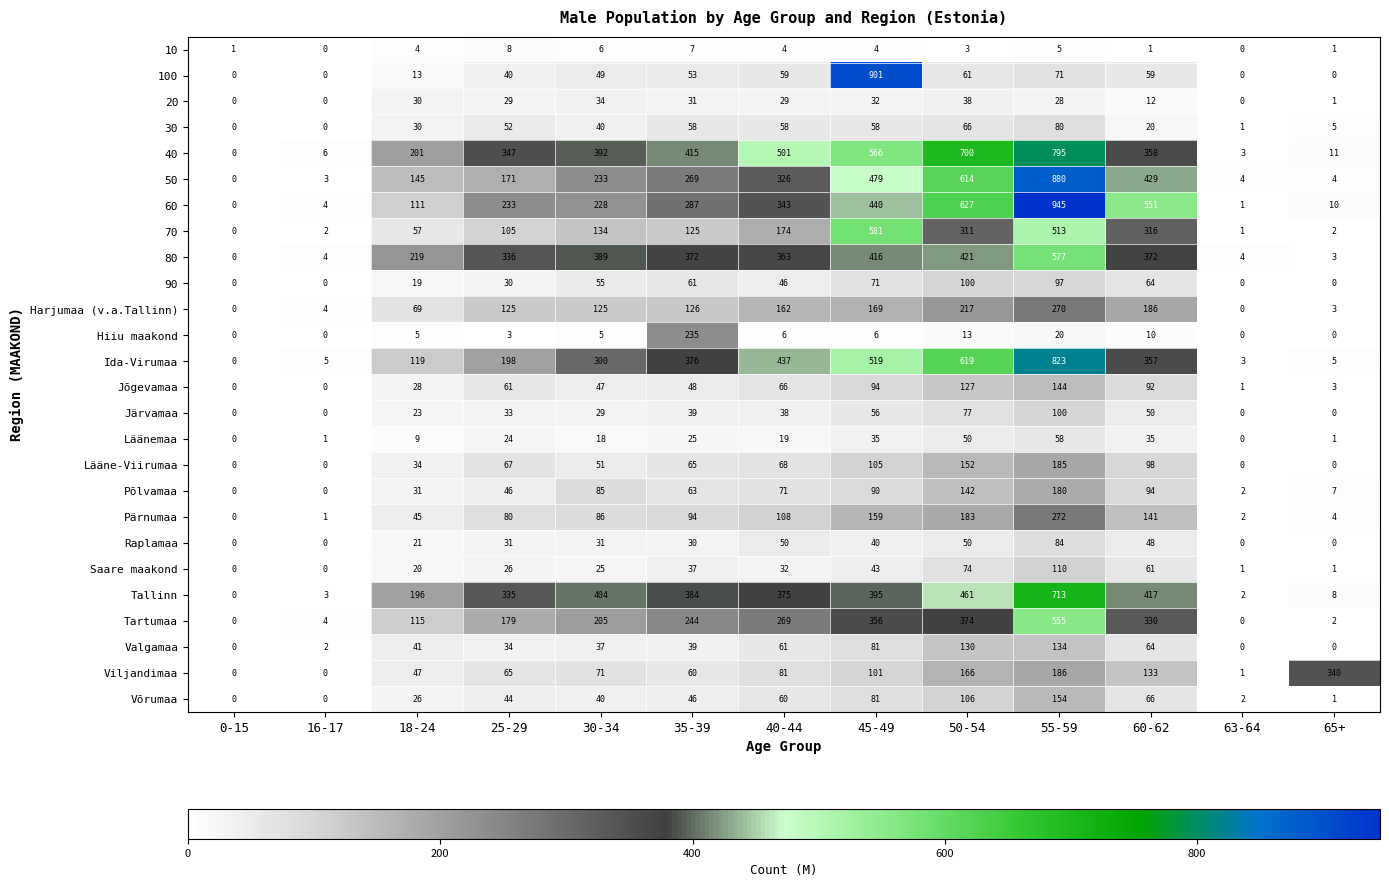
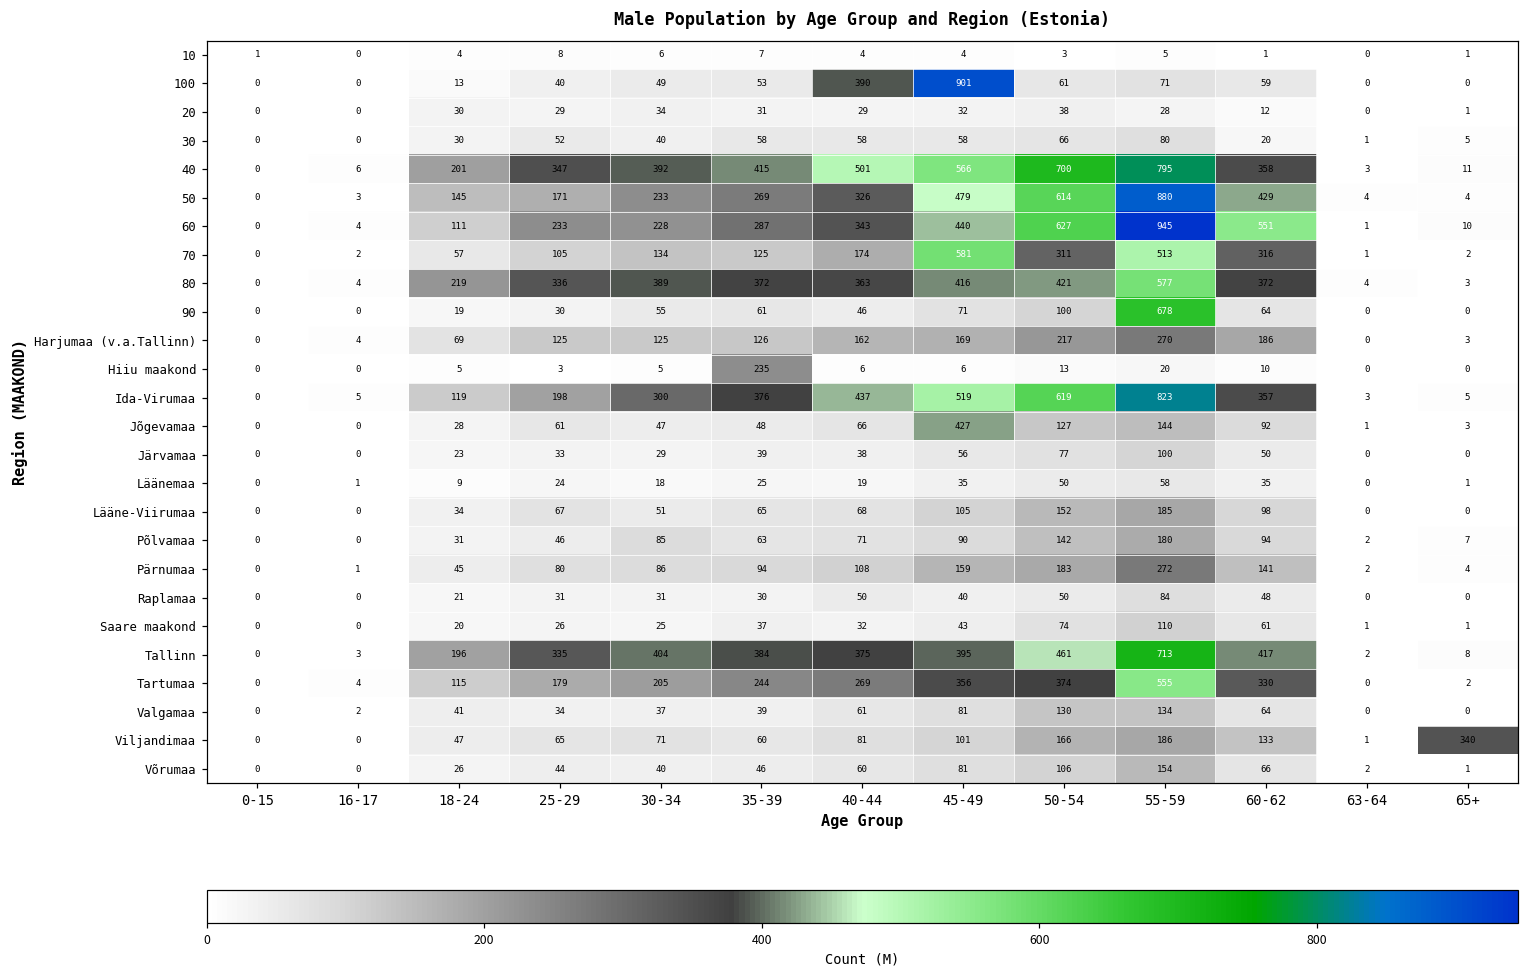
  {
    "100": {
      "0-15": 0,
      "16-17": 0,
      "18-24": 13,
      "25-29": 40,
      "30-34": 49,
      "35-39": 53,
-     "40-44": 59,
+     "40-44": 390,
      "45-49": 901,
      "50-54": 61,
      "55-59": 71,
      "60-62": 59,
      "63-64": 0,
      "65+": 0
    },
    "90": {
      "0-15": 0,
      "16-17": 0,
      "18-24": 19,
      "25-29": 30,
      "30-34": 55,
      "35-39": 61,
      "40-44": 46,
      "45-49": 71,
      "50-54": 100,
-     "55-59": 97,
+     "55-59": 678,
      "60-62": 64,
      "63-64": 0,
      "65+": 0
    },
    "Jõgevamaa": {
      "0-15": 0,
      "16-17": 0,
      "18-24": 28,
      "25-29": 61,
      "30-34": 47,
      "35-39": 48,
      "40-44": 66,
-     "45-49": 94,
+     "45-49": 427,
      "50-54": 127,
      "55-59": 144,
      "60-62": 92,
      "63-64": 1,
      "65+": 3
    }
  }
